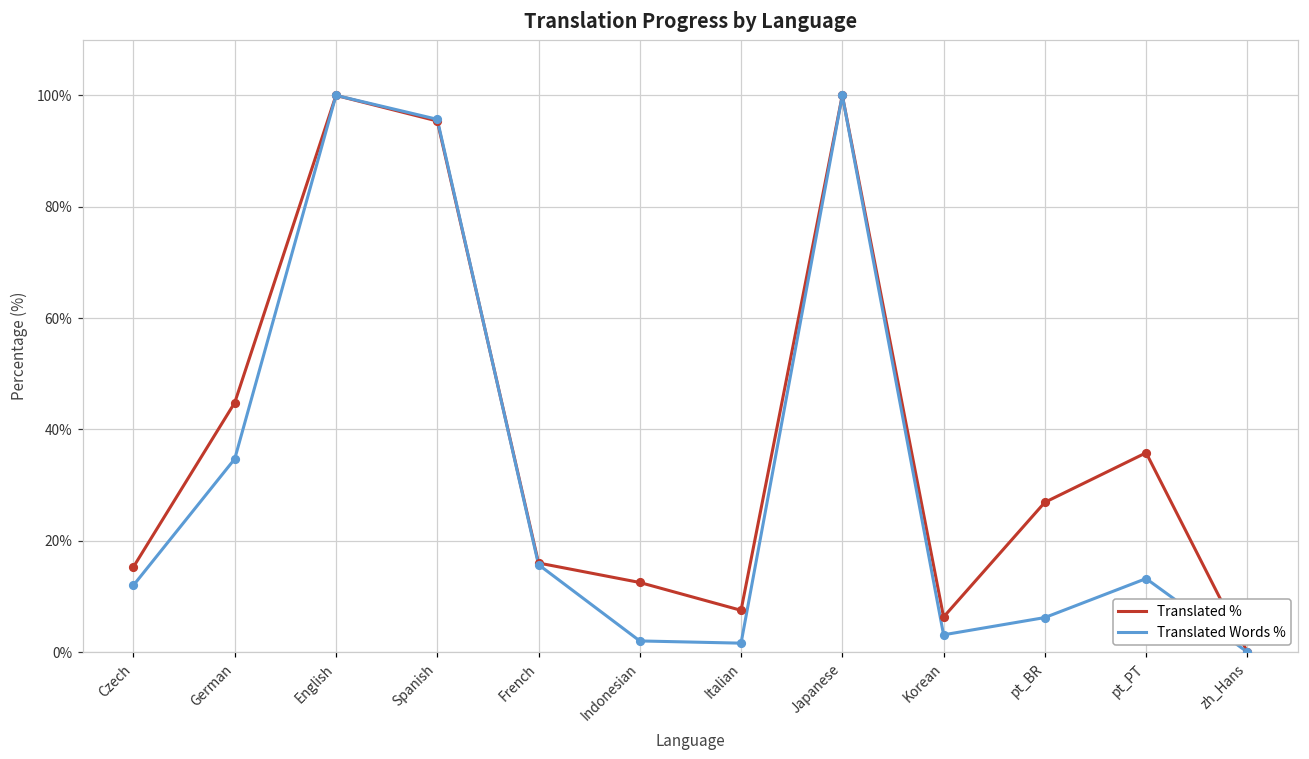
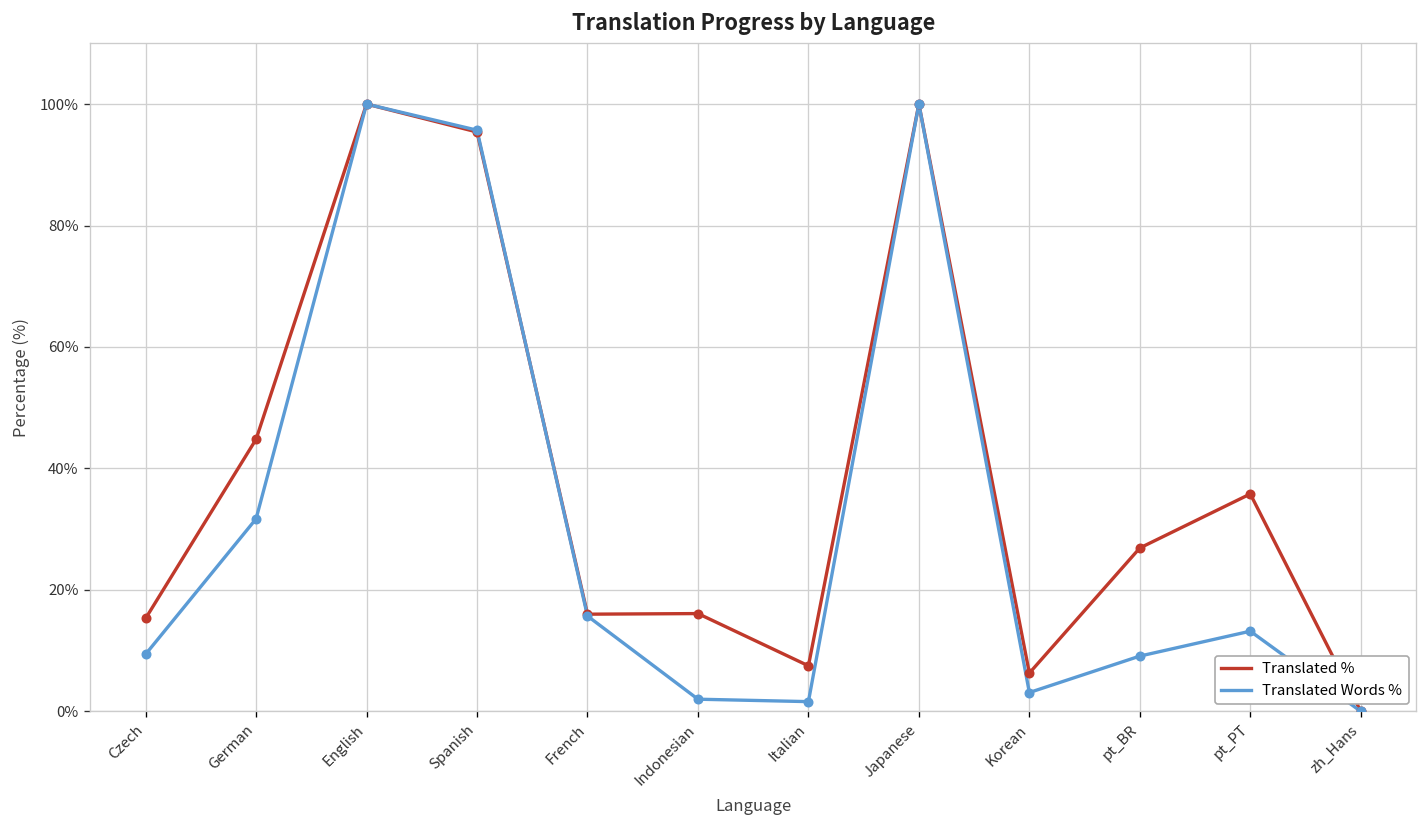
  {
    "Translated %": {
      "Czech": "15%",
      "German": "45%",
-     "Indonesian": "13%",
+     "Indonesian": "16%",
      "Italian": "8%",
      "Korean": "6%",
      "pt_BR": "27%",
      "pt_PT": "36%"
    },
    "Translated Words %": {
-     "Czech": "12%",
-     "German": "35%",
+     "Czech": "9%",
+     "German": "32%",
      "Indonesian": "2%",
      "Italian": "2%",
      "Korean": "3%",
-     "pt_BR": "6%",
+     "pt_BR": "9%",
      "pt_PT": "13%"
    }
  }
